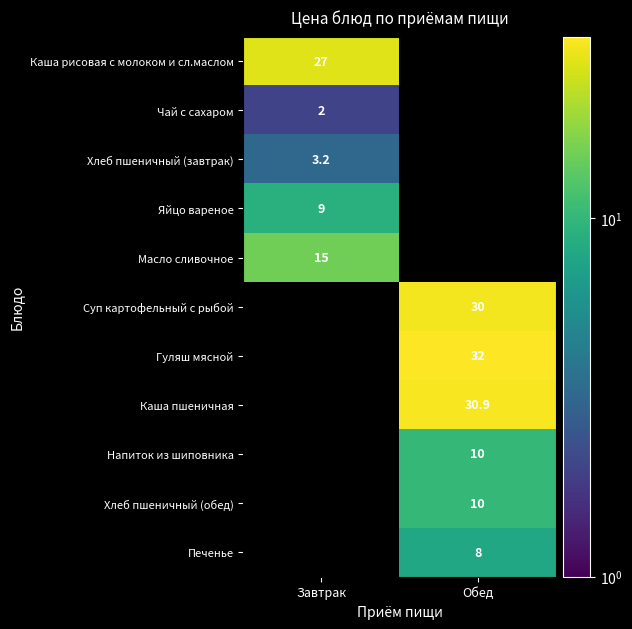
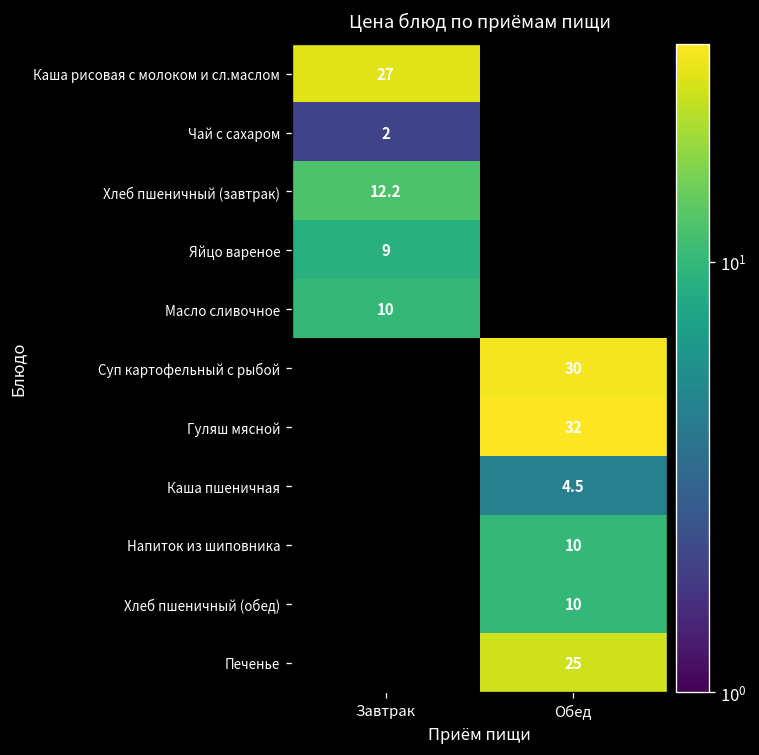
  {
    "Каша рисовая с молоком и сл.маслом": {
      "Завтрак": 27
    },
    "Чай с сахаром": {
      "Завтрак": 2
    },
    "Хлеб пшеничный (завтрак)": {
-     "Завтрак": 3.2
+     "Завтрак": 12.2
    },
    "Яйцо вареное": {
      "Завтрак": 9
    },
    "Масло сливочное": {
-     "Завтрак": 15
+     "Завтрак": 10
    },
    "Суп картофельный с рыбой": {
      "Обед": 30
    },
    "Гуляш мясной": {
      "Обед": 32
    },
    "Каша пшеничная": {
-     "Обед": 30.9
+     "Обед": 4.5
    },
    "Напиток из шиповника": {
      "Обед": 10
    },
    "Хлеб пшеничный (обед)": {
      "Обед": 10
    },
    "Печенье": {
-     "Обед": 8
+     "Обед": 25
    }
  }
